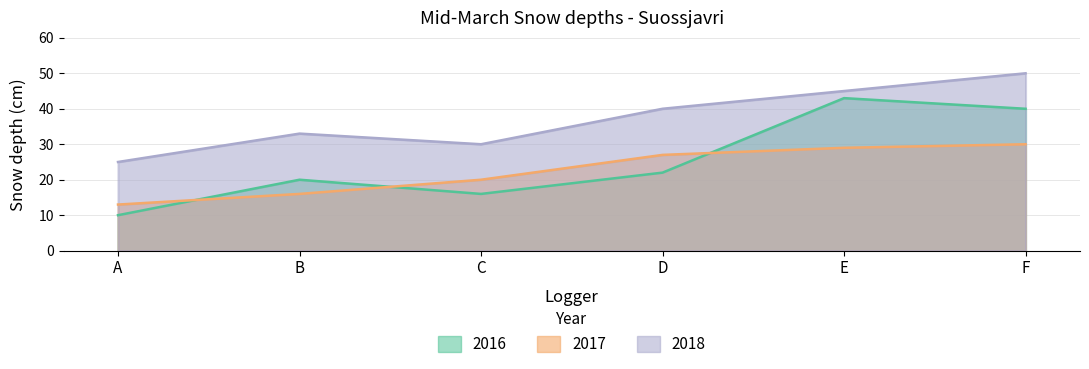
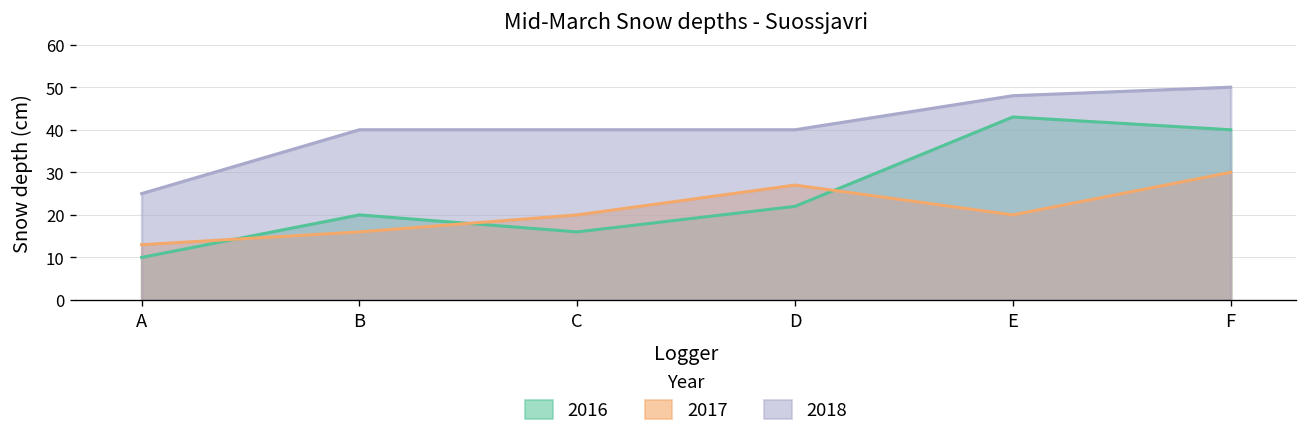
  {
    "2016": {
      "A": 10,
      "B": 20,
      "C": 16,
      "D": 22,
      "E": 43,
      "F": 40
    },
    "2017": {
      "A": 13,
      "B": 16,
      "C": 20,
      "D": 27,
-     "E": 29,
+     "E": 20,
      "F": 30
    },
    "2018": {
      "A": 25,
-     "B": 33,
-     "C": 30,
+     "B": 40,
+     "C": 40,
      "D": 40,
-     "E": 45,
+     "E": 48,
      "F": 50
    }
  }
